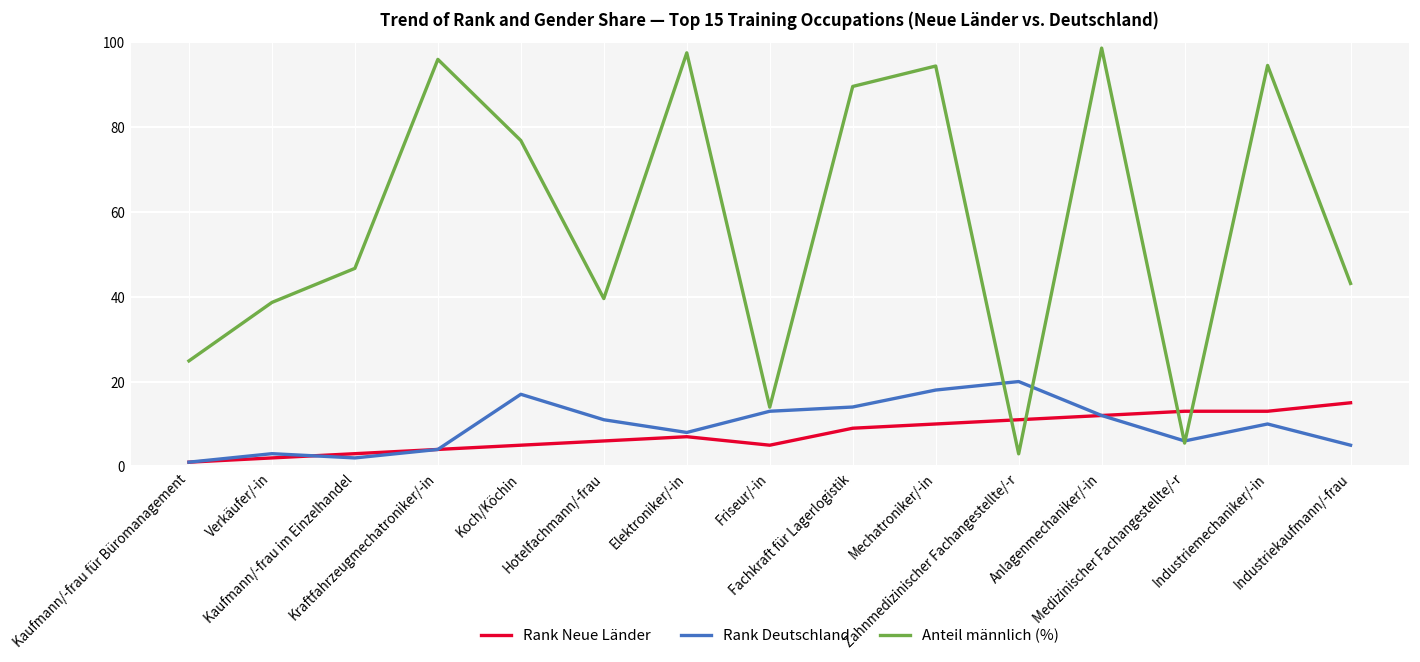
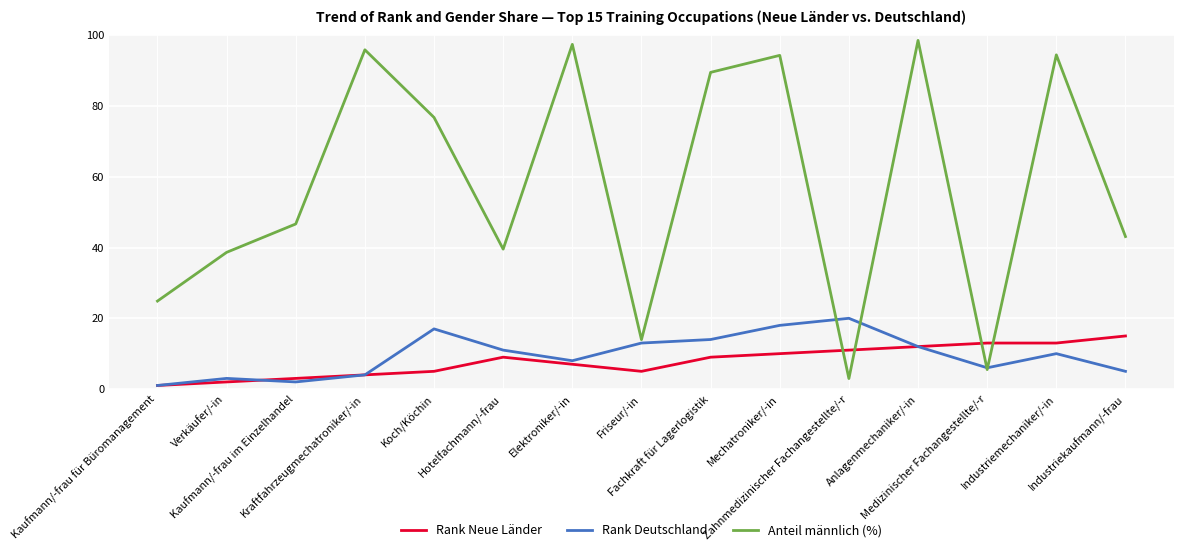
  {
    "Rank Neue Länder": {
      "Verkäufer/-in": 2,
      "Kaufmann/-frau im Einzelhandel": 3,
      "Koch/Köchin": 5,
-     "Hotelfachmann/-frau": 6,
+     "Hotelfachmann/-frau": 9,
      "Elektroniker/-in": 7,
      "Friseur/-in": 5,
      "Fachkraft für Lagerlogistik": 9,
      "Mechatroniker/-in": 10,
      "Zahnmedizinischer Fachangestellte/-r": 11,
      "Medizinischer Fachangestellte/-r": 13,
      "Industriemechaniker/-in": 13,
      "Industriekaufmann/-frau": 15
    },
    "Rank Deutschland": {
      "Verkäufer/-in": 3,
      "Kaufmann/-frau im Einzelhandel": 2,
      "Koch/Köchin": 17,
      "Hotelfachmann/-frau": 11,
      "Elektroniker/-in": 8,
      "Friseur/-in": 13,
      "Fachkraft für Lagerlogistik": 14,
      "Mechatroniker/-in": 18,
      "Zahnmedizinischer Fachangestellte/-r": 20,
      "Industriemechaniker/-in": 10,
      "Industriekaufmann/-frau": 5
    },
    "Anteil männlich (%)": {
      "Kaufmann/-frau für Büromanagement": 25,
      "Verkäufer/-in": 39,
      "Kaufmann/-frau im Einzelhandel": 47,
      "Kraftfahrzeugmechatroniker/-in": 96,
      "Koch/Köchin": 77,
      "Hotelfachmann/-frau": 40,
      "Elektroniker/-in": 97,
      "Friseur/-in": 14,
      "Fachkraft für Lagerlogistik": 90,
      "Mechatroniker/-in": 94,
      "Zahnmedizinischer Fachangestellte/-r": 3,
      "Anlagenmechaniker/-in": 99,
      "Industriemechaniker/-in": 95,
      "Industriekaufmann/-frau": 43
    }
  }
